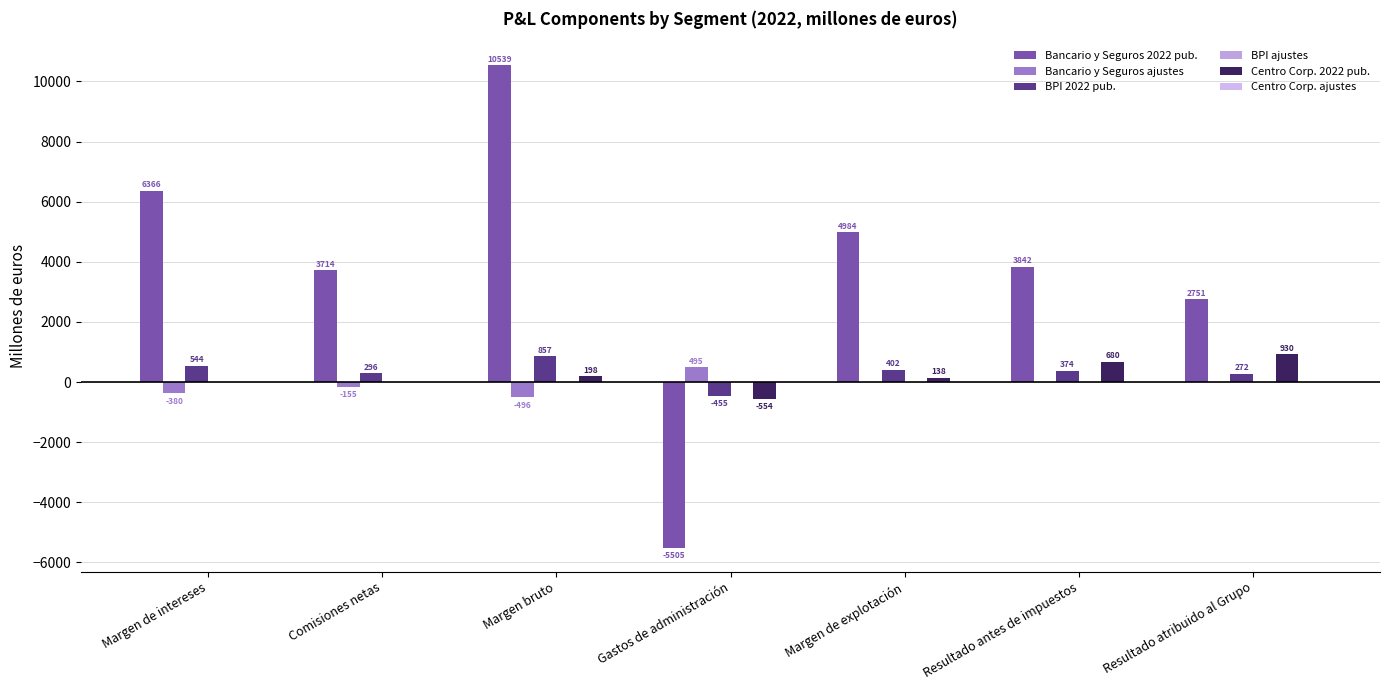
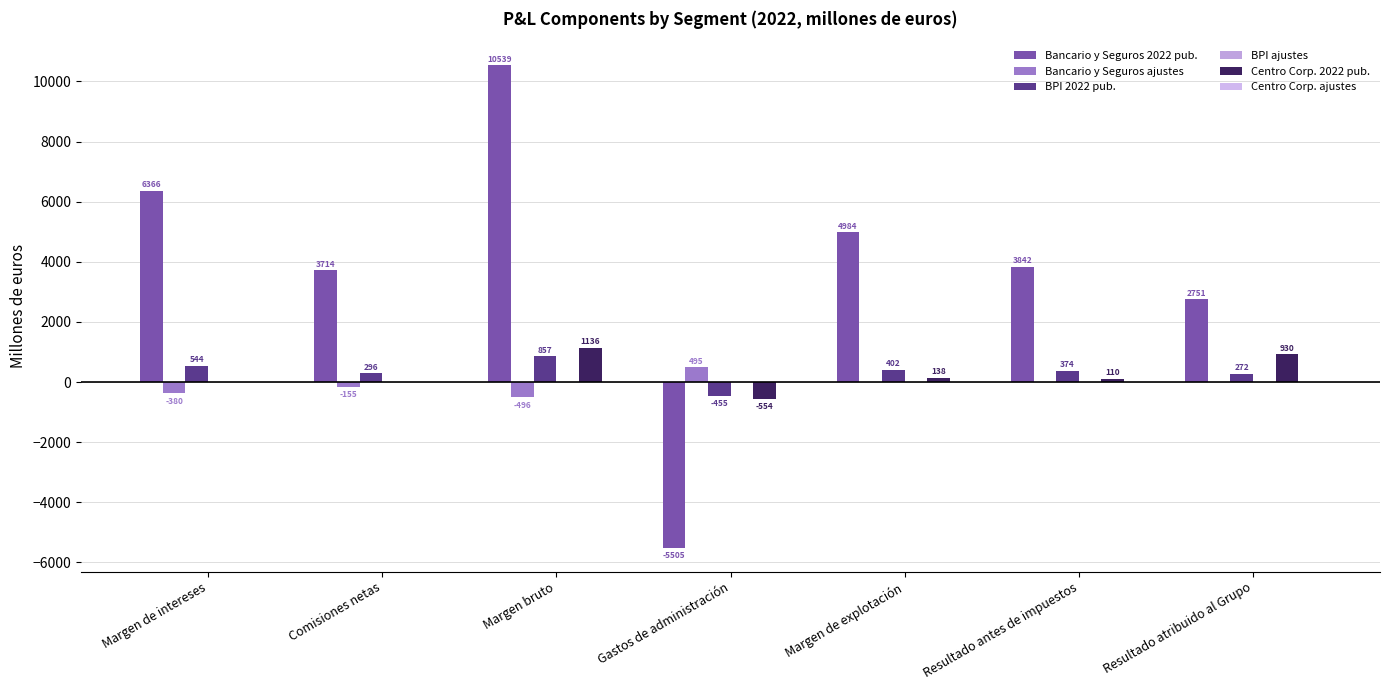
  {
    "Centro Corp. 2022 pub.": {
-     "Margen bruto": 198,
+     "Margen bruto": 1136,
      "Gastos de administración": -554,
      "Margen de explotación": 138,
-     "Resultado antes de impuestos": 680,
+     "Resultado antes de impuestos": 110,
      "Resultado atribuido al Grupo": 930
    }
  }
